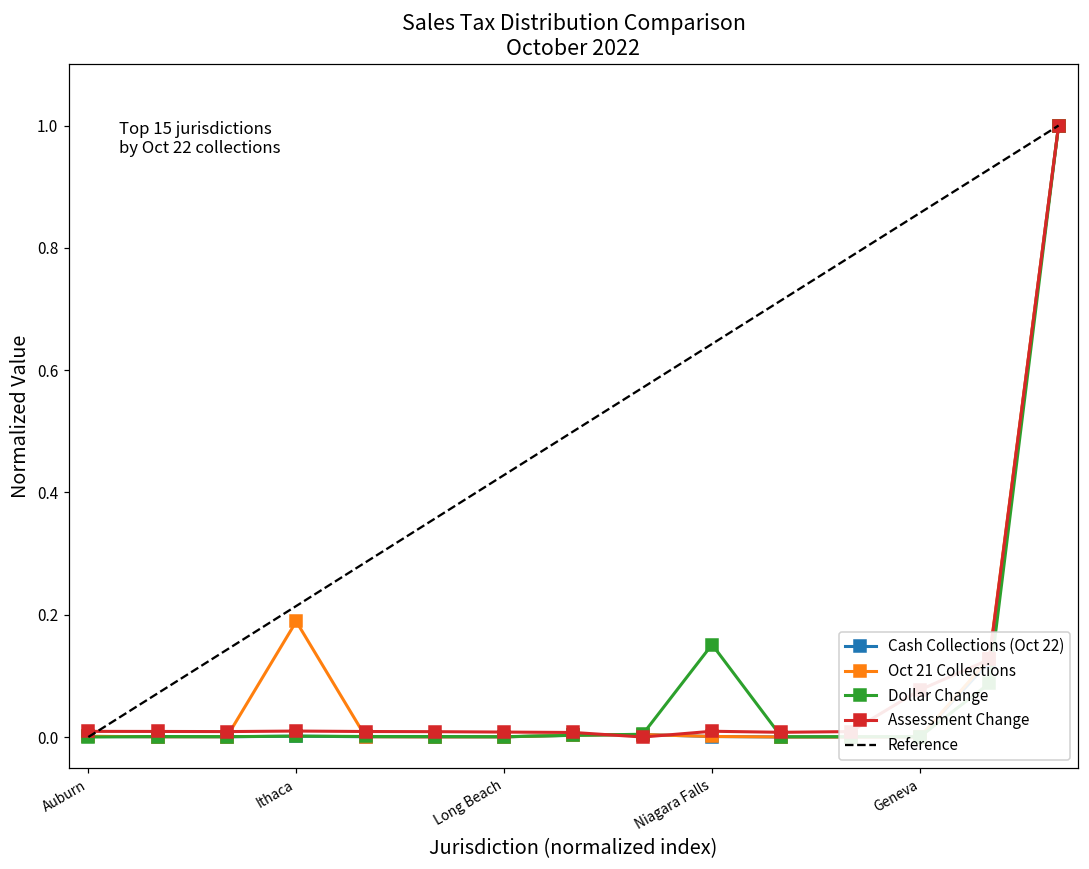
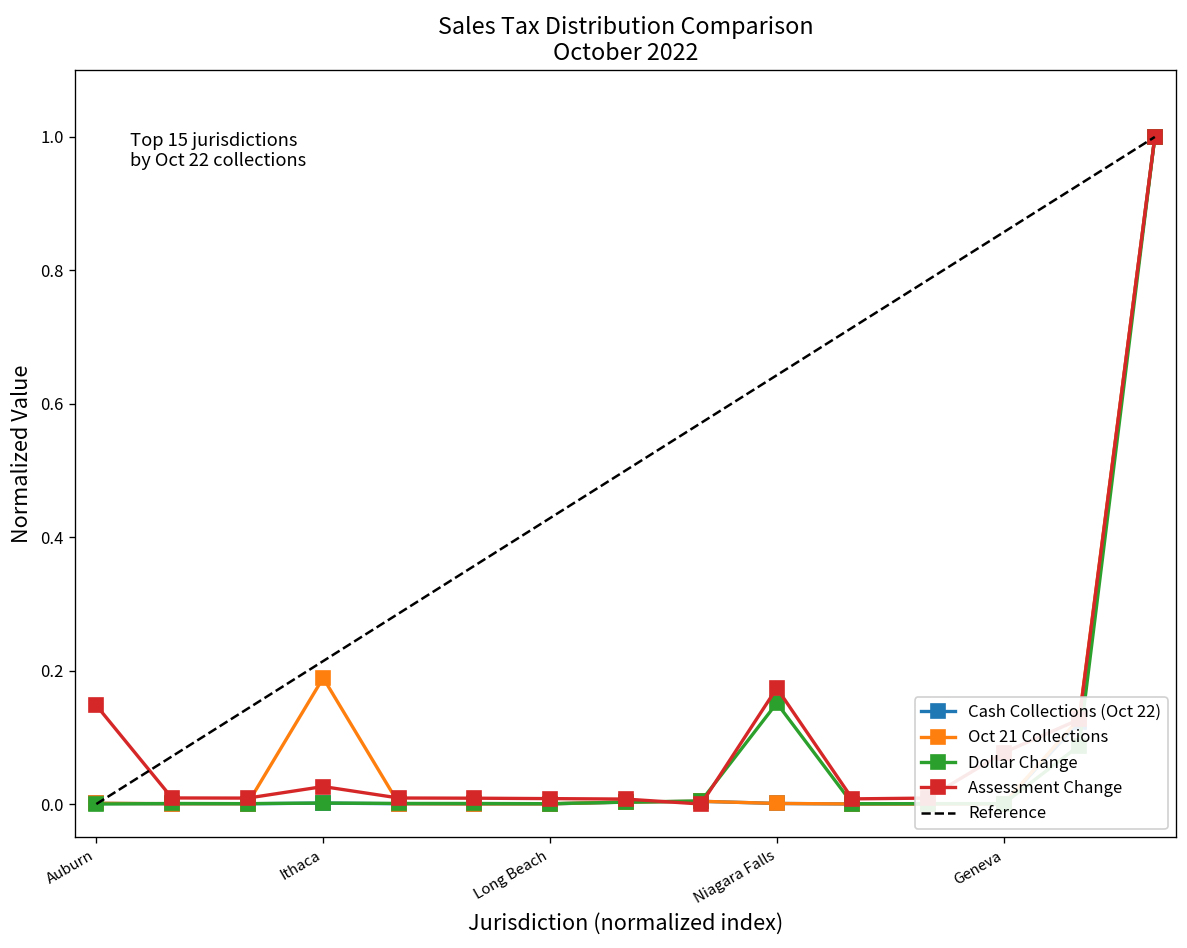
  {
    "Oct 21 Collections": {
      "Ithaca": 0.19
    },
    "Dollar Change": {
      "Niagara Falls": 0.15
    },
    "Assessment Change": {
-     "Auburn": 0.01,
-     "Ithaca": 0.01,
+     "Auburn": 0.15,
+     "Ithaca": 0.03,
      "Long Beach": 0.01,
-     "Niagara Falls": 0.01
+     "Niagara Falls": 0.17
    }
  }
